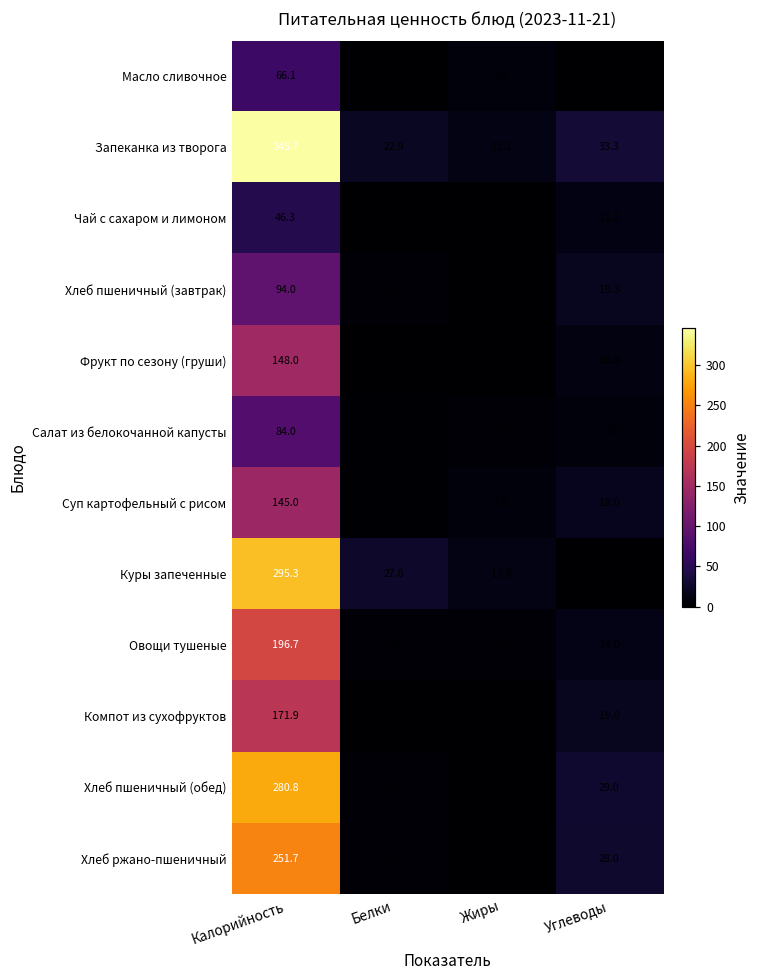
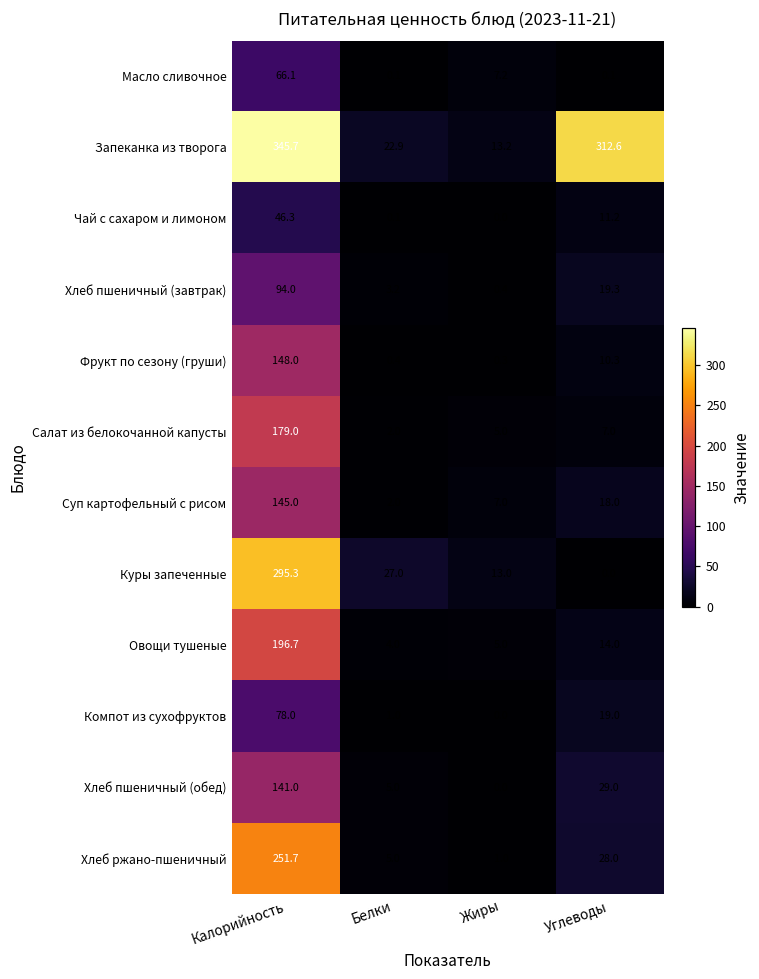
  {
    "Масло сливочное": {
      "Калорийность": 66.1
    },
    "Запеканка из творога": {
      "Калорийность": 345.7,
-     "Углеводы": 33.3
+     "Углеводы": 312.6
    },
    "Чай с сахаром и лимоном": {
      "Калорийность": 46.3
    },
    "Хлеб пшеничный (завтрак)": {
      "Калорийность": 94.0
    },
    "Фрукт по сезону (груши)": {
      "Калорийность": 148.0
    },
    "Салат из белокочанной капусты": {
-     "Калорийность": 84.0
+     "Калорийность": 179.0
    },
    "Суп картофельный с рисом": {
      "Калорийность": 145.0
    },
    "Куры запеченные": {
      "Калорийность": 295.3
    },
    "Овощи тушеные": {
      "Калорийность": 196.7
    },
    "Компот из сухофруктов": {
-     "Калорийность": 171.9
+     "Калорийность": 78.0
    },
    "Хлеб пшеничный (обед)": {
-     "Калорийность": 280.8
+     "Калорийность": 141.0
    },
    "Хлеб ржано-пшеничный": {
      "Калорийность": 251.7
    }
  }
